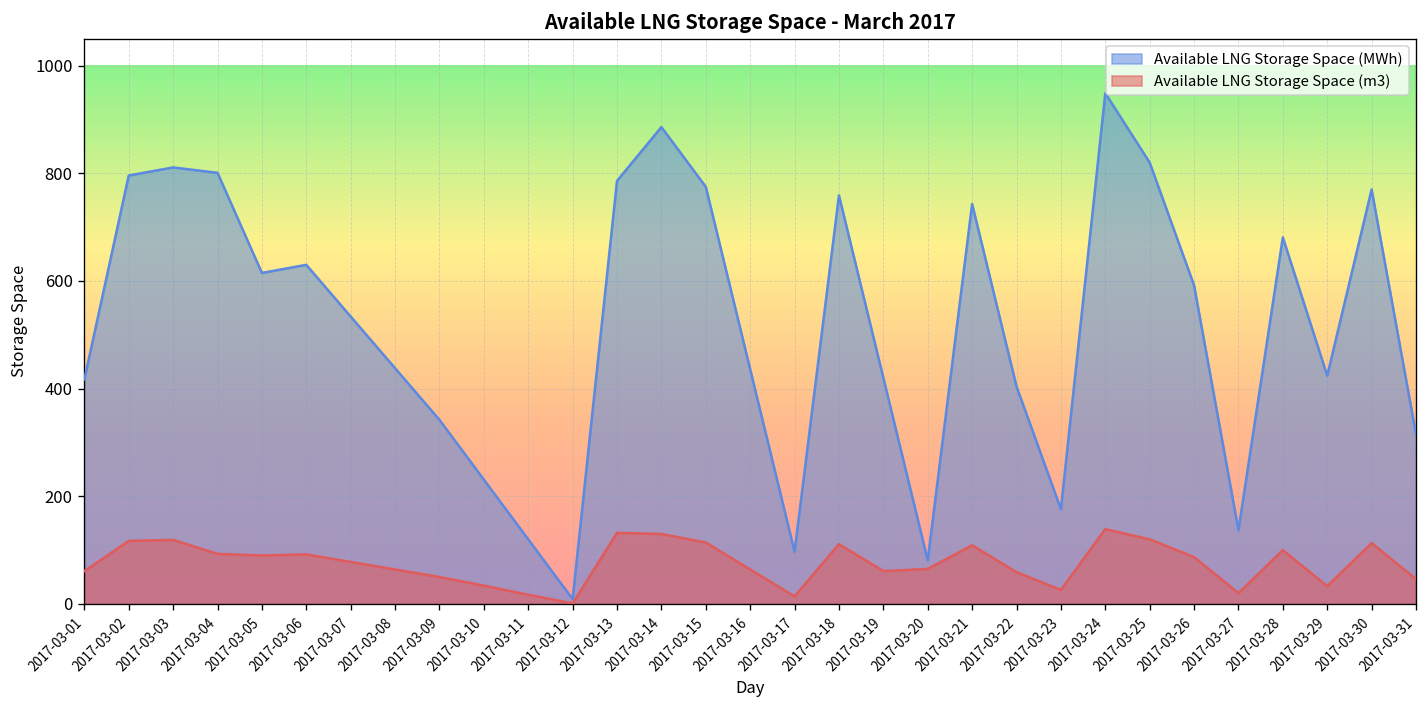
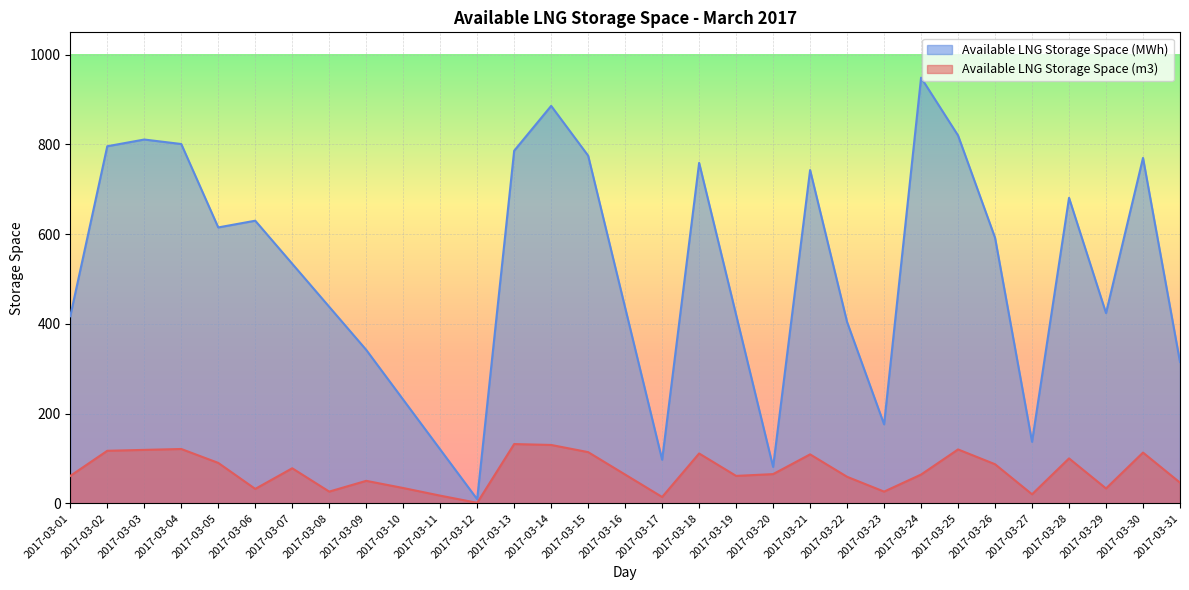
  {
    "Available LNG Storage Space (MWh)": {
      "2017-03-01": 420,
      "2017-03-02": 800,
      "2017-03-03": 810,
      "2017-03-04": 800,
      "2017-03-05": 620,
      "2017-03-06": 630,
      "2017-03-07": 530,
      "2017-03-08": 440,
      "2017-03-09": 340,
      "2017-03-10": 230,
      "2017-03-11": 120,
      "2017-03-12": 10,
      "2017-03-13": 790,
      "2017-03-14": 890,
      "2017-03-15": 780,
      "2017-03-16": 440,
      "2017-03-17": 100,
      "2017-03-18": 760,
      "2017-03-19": 420,
      "2017-03-20": 80,
      "2017-03-21": 740,
      "2017-03-22": 400,
      "2017-03-23": 180,
      "2017-03-24": 950,
      "2017-03-25": 820,
      "2017-03-26": 590,
      "2017-03-27": 140,
      "2017-03-28": 680,
      "2017-03-29": 420,
      "2017-03-30": 770,
      "2017-03-31": 320
    },
    "Available LNG Storage Space (m3)": {
      "2017-03-01": 60,
      "2017-03-02": 120,
      "2017-03-03": 120,
-     "2017-03-04": 90,
+     "2017-03-04": 120,
      "2017-03-05": 90,
-     "2017-03-06": 90,
+     "2017-03-06": 30,
      "2017-03-07": 80,
-     "2017-03-08": 60,
+     "2017-03-08": 30,
      "2017-03-09": 50,
      "2017-03-10": 30,
      "2017-03-11": 20,
      "2017-03-12": 0,
      "2017-03-13": 130,
      "2017-03-14": 130,
      "2017-03-15": 110,
      "2017-03-16": 60,
      "2017-03-17": 10,
      "2017-03-18": 110,
      "2017-03-19": 60,
      "2017-03-20": 70,
      "2017-03-21": 110,
      "2017-03-22": 60,
      "2017-03-23": 30,
-     "2017-03-24": 140,
+     "2017-03-24": 60,
      "2017-03-25": 120,
      "2017-03-26": 90,
      "2017-03-27": 20,
      "2017-03-28": 100,
      "2017-03-29": 30,
      "2017-03-30": 110,
      "2017-03-31": 50
    }
  }
